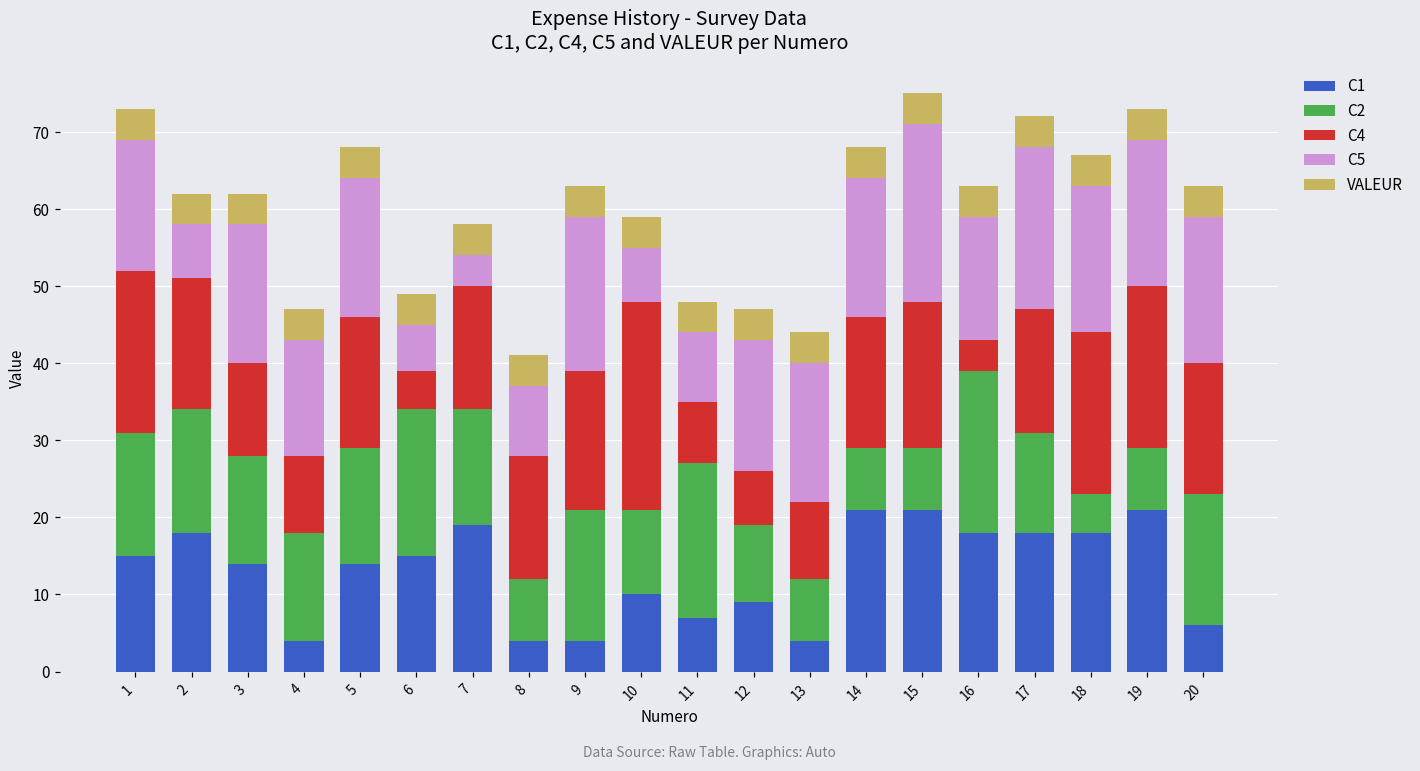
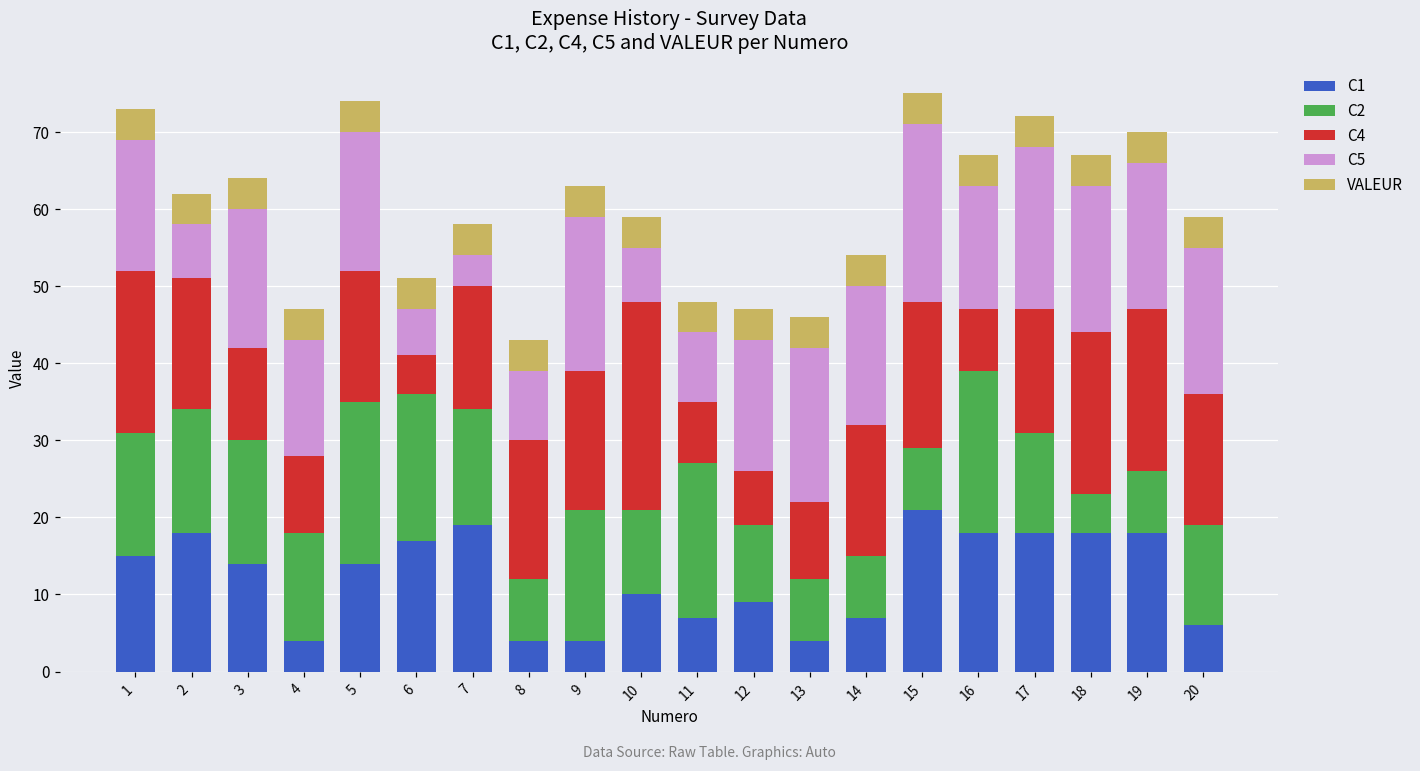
  {
    "C1": {
      "1": 15,
      "2": 18,
      "3": 14,
      "4": 4,
      "5": 14,
-     "6": 15,
+     "6": 17,
      "7": 19,
      "8": 4,
      "9": 4,
      "10": 10,
      "11": 7,
      "12": 9,
      "13": 4,
-     "14": 21,
+     "14": 7,
      "15": 21,
      "16": 18,
      "17": 18,
      "18": 18,
-     "19": 21,
+     "19": 18,
      "20": 6
    },
    "C2": {
      "1": 16,
      "2": 16,
-     "3": 14,
+     "3": 16,
      "4": 14,
-     "5": 15,
+     "5": 21,
      "6": 19,
      "7": 15,
      "8": 8,
      "9": 17,
      "10": 11,
      "11": 20,
      "12": 10,
      "13": 8,
      "14": 8,
      "15": 8,
      "16": 21,
      "17": 13,
      "18": 5,
      "19": 8,
-     "20": 17
+     "20": 13
    },
    "C4": {
      "1": 21,
      "2": 17,
      "3": 12,
      "4": 10,
      "5": 17,
      "6": 5,
      "7": 16,
-     "8": 16,
+     "8": 18,
      "9": 18,
      "10": 27,
      "11": 8,
      "12": 7,
      "13": 10,
      "14": 17,
      "15": 19,
-     "16": 4,
+     "16": 8,
      "17": 16,
      "18": 21,
      "19": 21,
      "20": 17
    },
    "C5": {
      "1": 17,
      "2": 7,
      "3": 18,
      "4": 15,
      "5": 18,
      "6": 6,
      "7": 4,
      "8": 9,
      "9": 20,
      "10": 7,
      "11": 9,
      "12": 17,
-     "13": 18,
+     "13": 20,
      "14": 18,
      "15": 23,
      "16": 16,
      "17": 21,
      "18": 19,
      "19": 19,
      "20": 19
    },
    "VALEUR": {
      "1": 4,
      "2": 4,
      "3": 4,
      "4": 4,
      "5": 4,
      "6": 4,
      "7": 4,
      "8": 4,
      "9": 4,
      "10": 4,
      "11": 4,
      "12": 4,
      "13": 4,
      "14": 4,
      "15": 4,
      "16": 4,
      "17": 4,
      "18": 4,
      "19": 4,
      "20": 4
    }
  }
